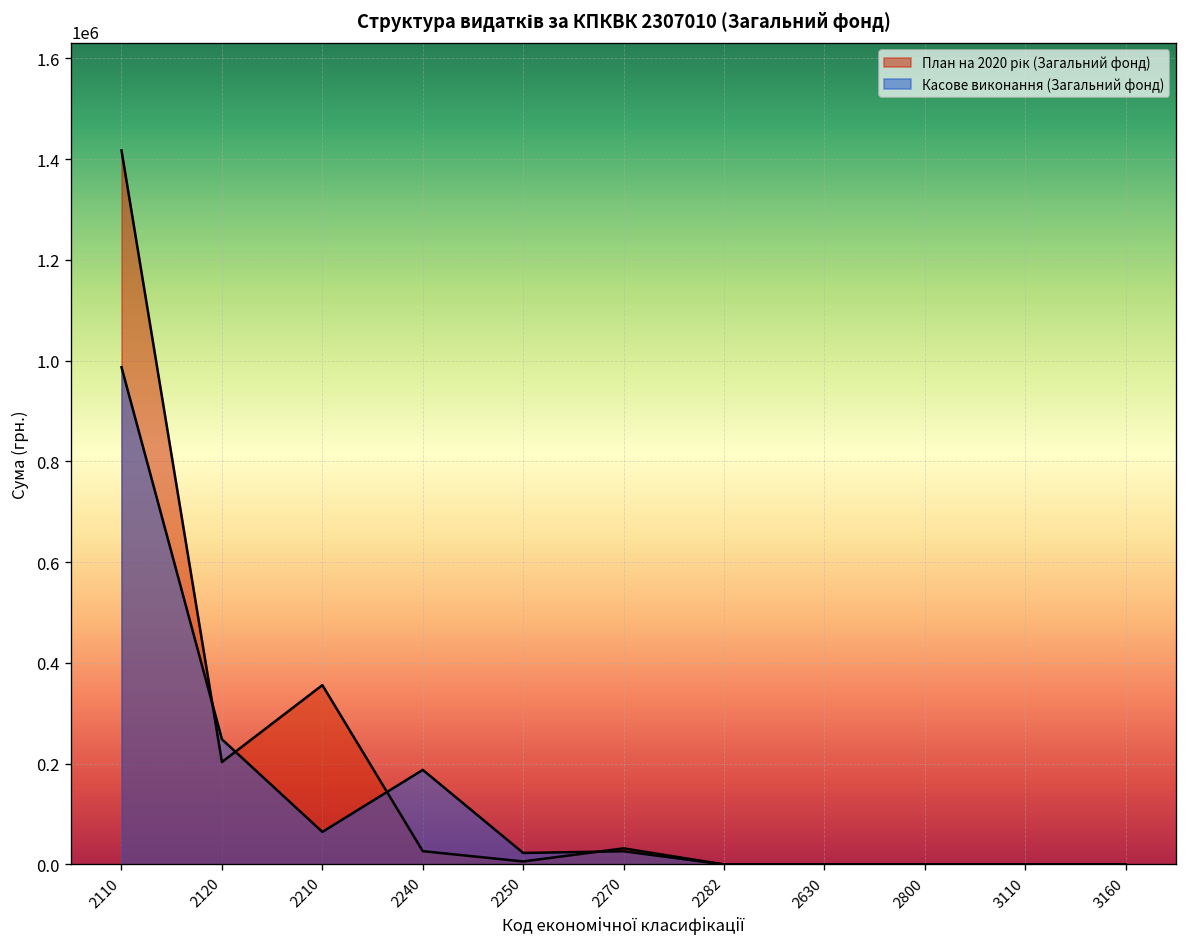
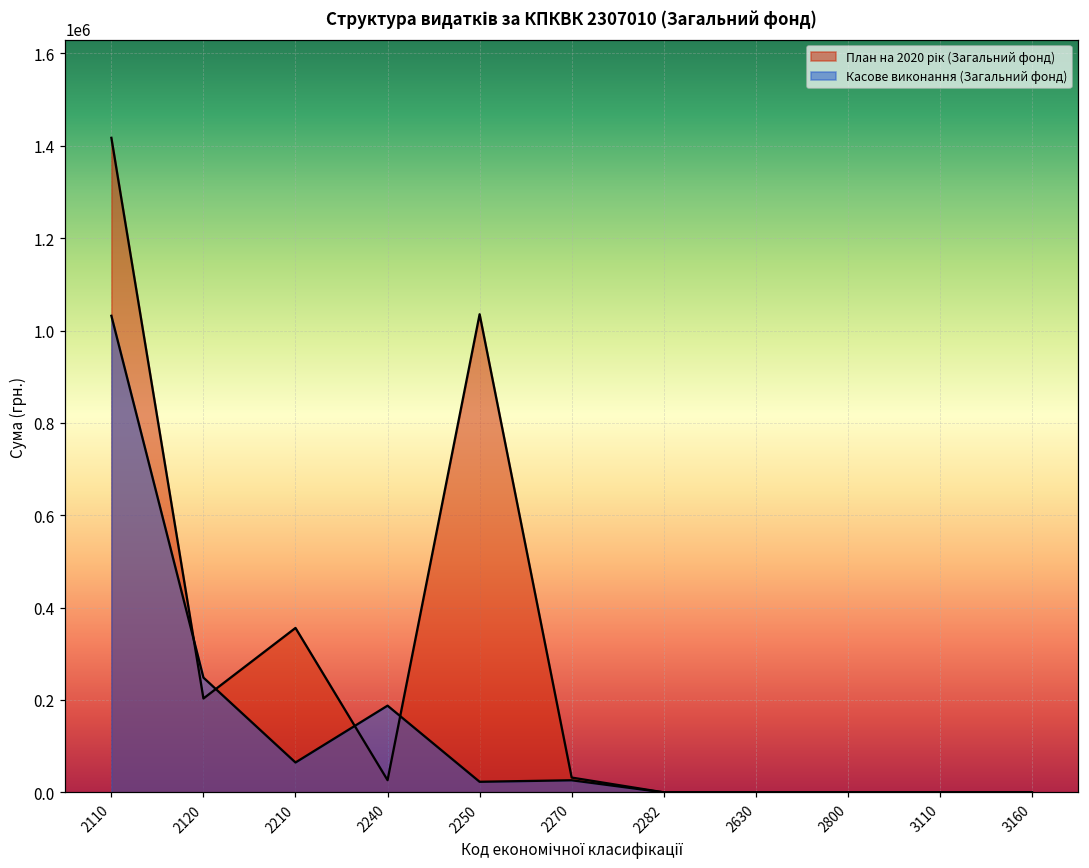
  {
    "План на 2020 рік (Загальний фонд)": {
      "2110": 1420000,
      "2120": 200000,
      "2210": 360000,
      "2240": 30000,
-     "2250": 10000
+     "2250": 1040000
    },
    "Касове виконання (Загальний фонд)": {
-     "2110": 990000,
+     "2110": 1030000,
      "2120": 250000,
      "2210": 60000,
      "2240": 190000,
      "2250": 20000
    }
  }
